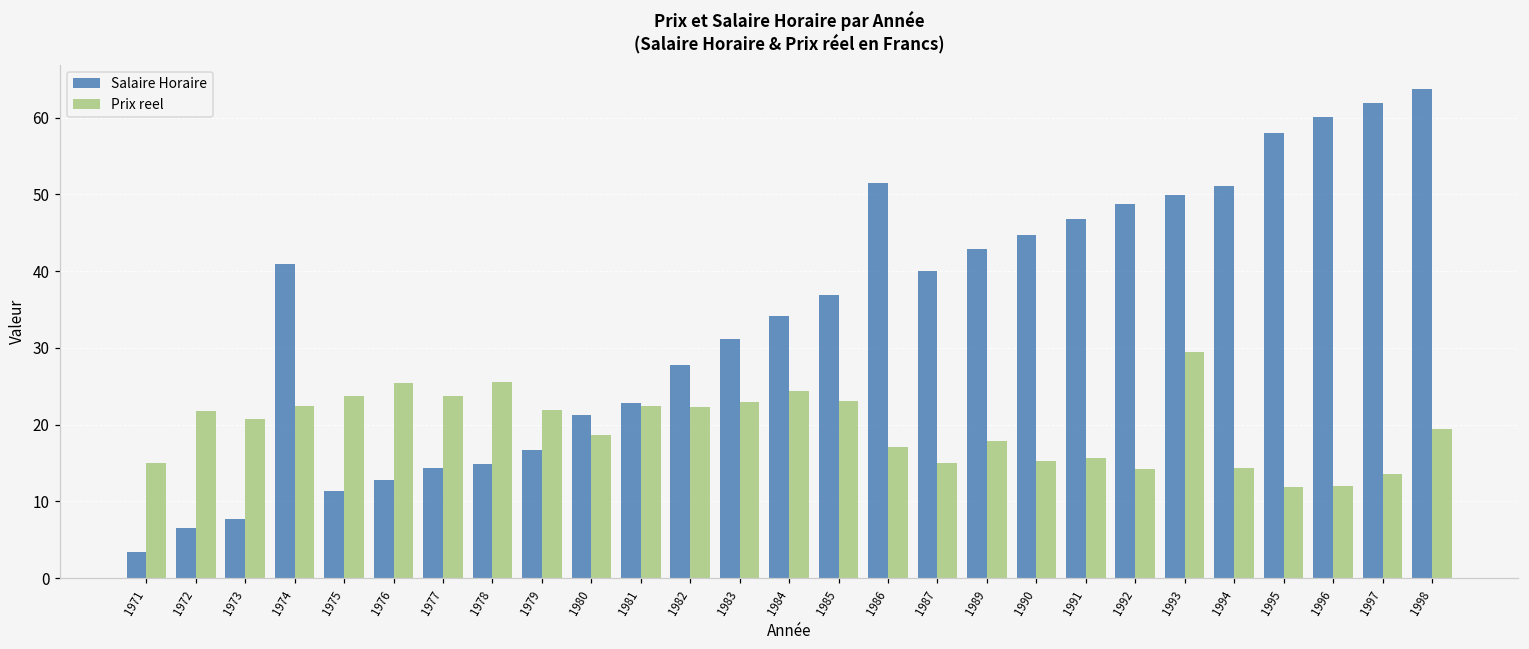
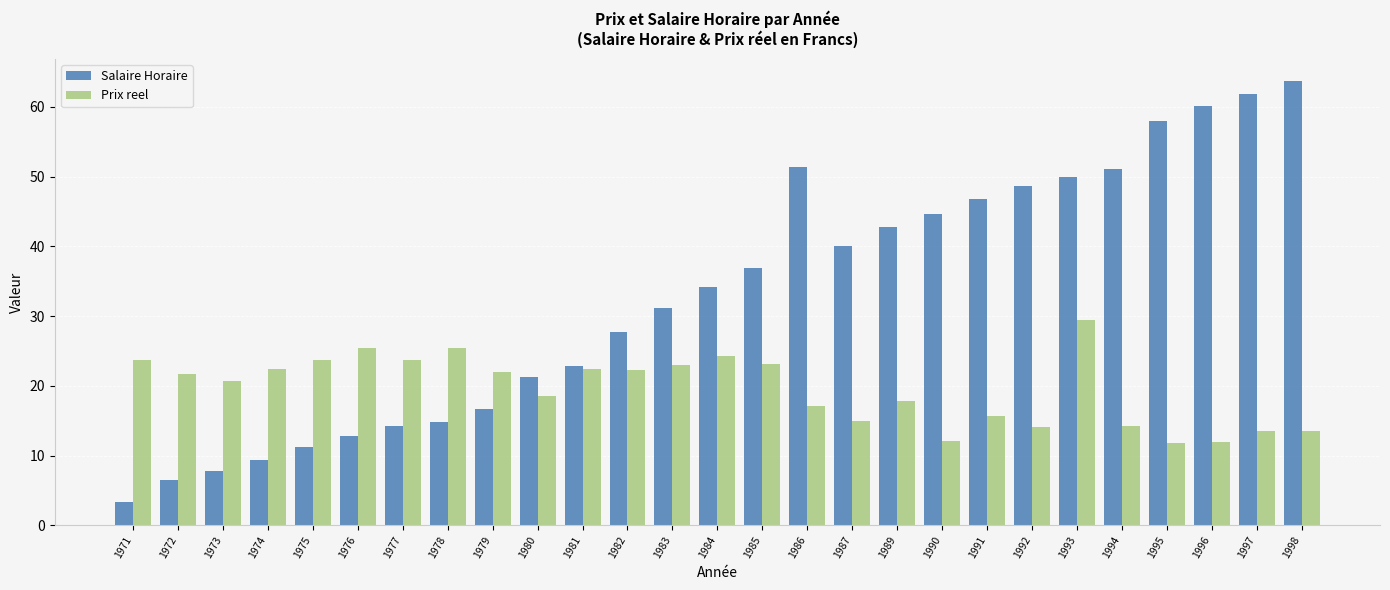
  {
    "Salaire Horaire": {
      "1971": 3,
      "1972": 7,
      "1973": 8,
-     "1974": 41,
+     "1974": 9,
      "1975": 11,
      "1976": 13,
      "1977": 14,
      "1978": 15,
      "1979": 17,
      "1980": 21,
      "1981": 23,
      "1982": 28,
      "1983": 31,
      "1984": 34,
      "1985": 37,
      "1986": 51,
      "1987": 40,
      "1989": 43,
      "1990": 45,
      "1991": 47,
      "1992": 49,
      "1993": 50,
      "1994": 51,
      "1995": 58,
      "1996": 60,
      "1997": 62,
      "1998": 64
    },
    "Prix reel": {
-     "1971": 15,
+     "1971": 24,
      "1972": 22,
      "1973": 21,
      "1974": 22,
      "1975": 24,
      "1976": 25,
      "1977": 24,
      "1978": 25,
      "1979": 22,
      "1980": 19,
      "1981": 22,
      "1982": 22,
      "1983": 23,
      "1984": 24,
      "1985": 23,
      "1986": 17,
      "1987": 15,
      "1989": 18,
-     "1990": 15,
+     "1990": 12,
      "1991": 16,
      "1992": 14,
      "1993": 29,
      "1994": 14,
      "1995": 12,
      "1996": 12,
      "1997": 14,
-     "1998": 19
+     "1998": 14
    }
  }
